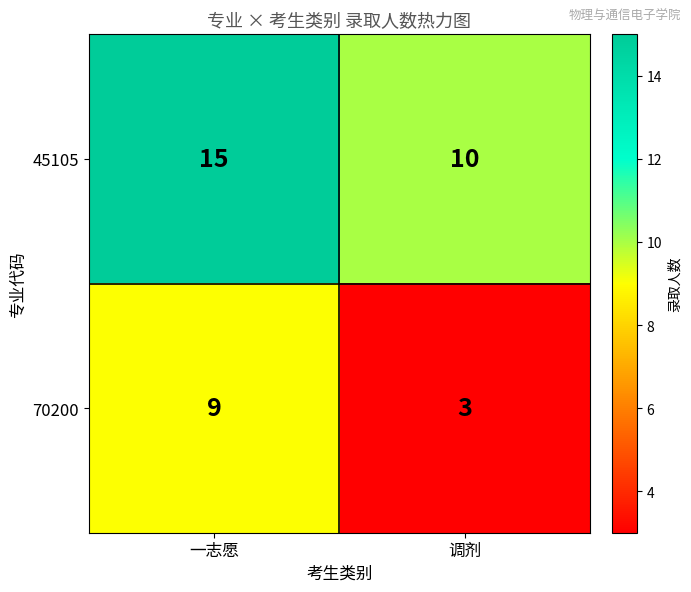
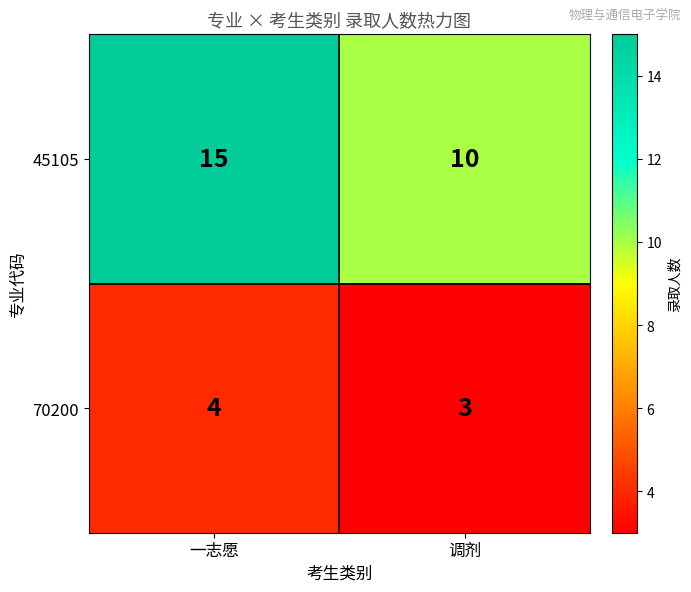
  {
    "45105": {
      "一志愿": 15,
      "调剂": 10
    },
    "70200": {
-     "一志愿": 9,
+     "一志愿": 4,
      "调剂": 3
    }
  }
